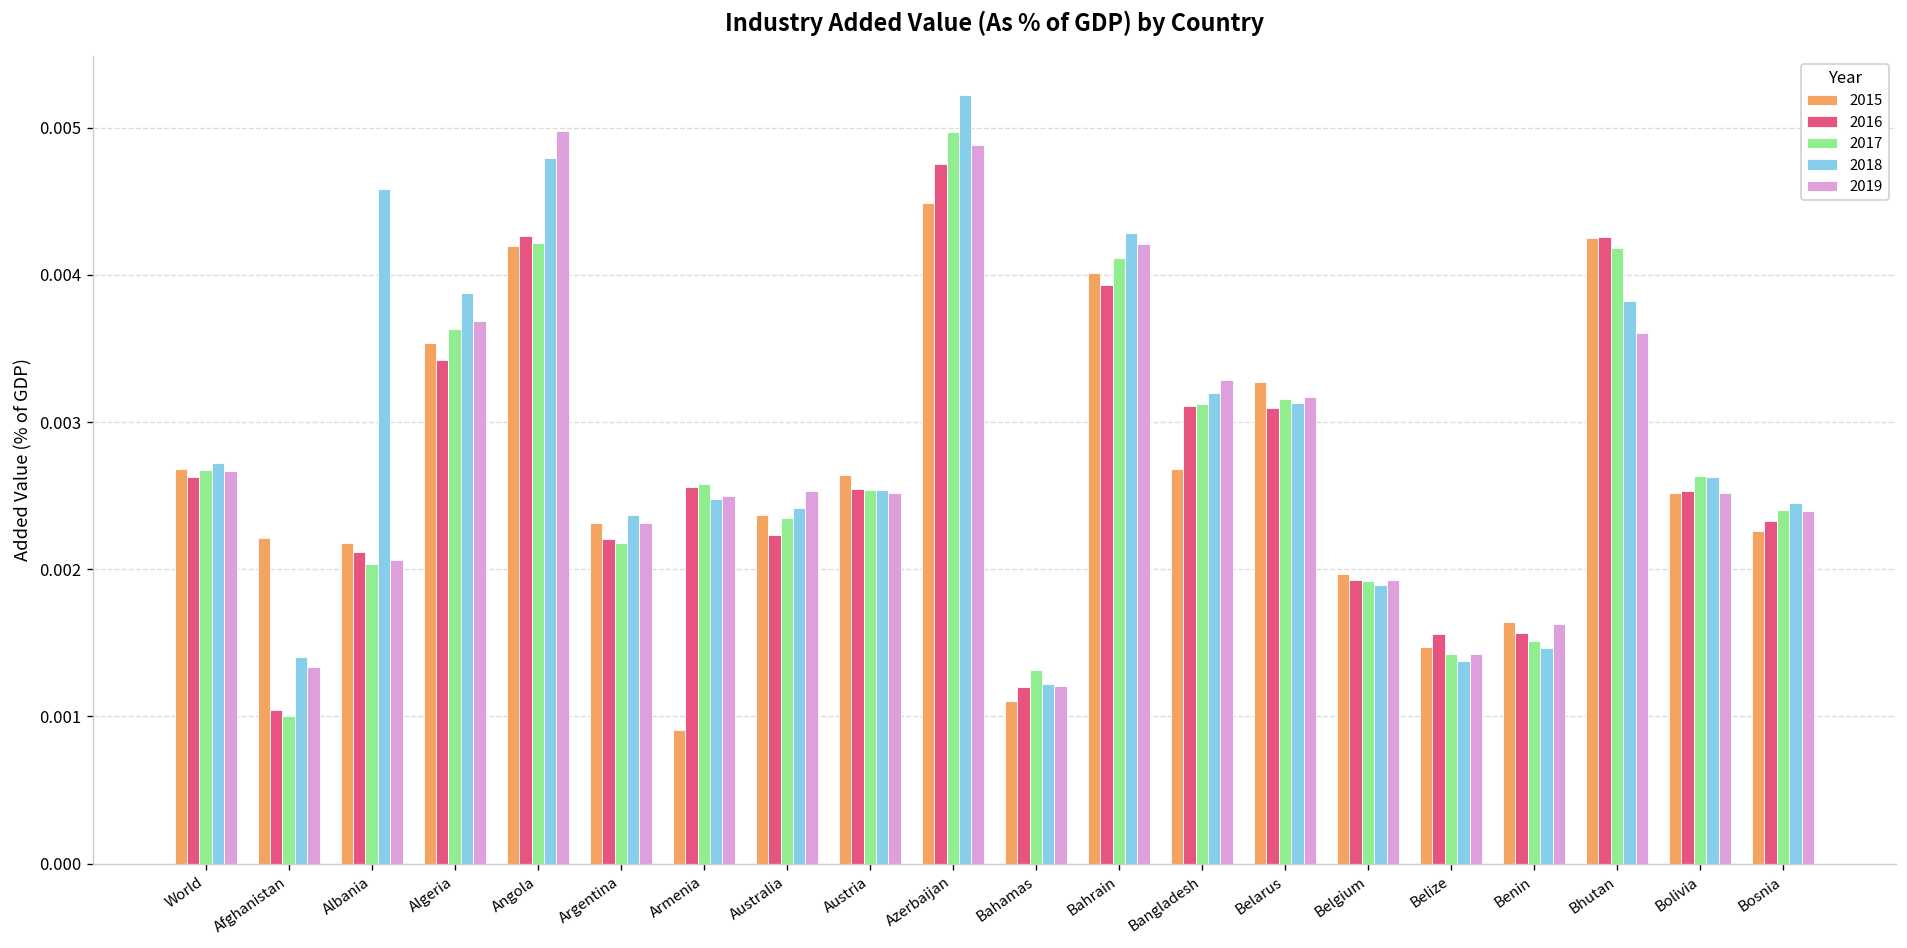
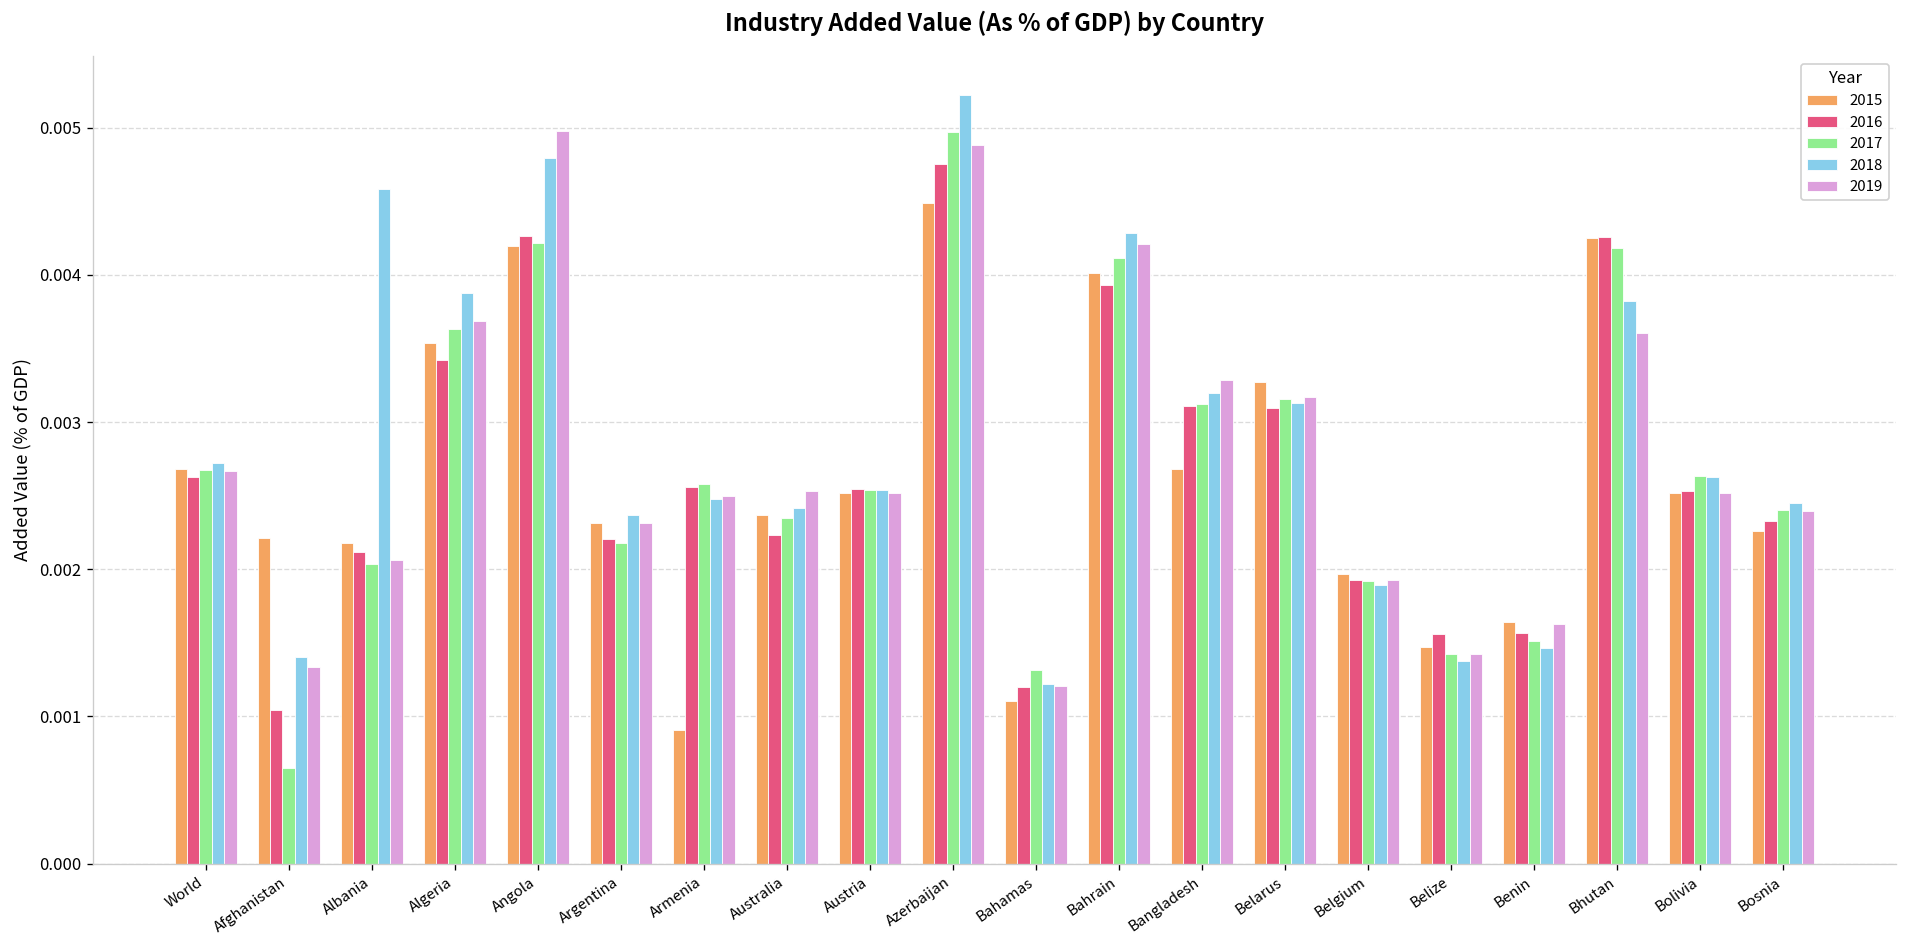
  {
    "2015": {
      "World": 0.00268,
      "Afghanistan": 0.00221,
      "Albania": 0.00218,
      "Algeria": 0.00354,
      "Angola": 0.00419,
      "Argentina": 0.00232,
      "Armenia": 0.00091,
      "Australia": 0.00237,
-     "Austria": 0.00264,
+     "Austria": 0.00252,
      "Azerbaijan": 0.00449,
      "Bahamas": 0.00110,
      "Bahrain": 0.00402,
      "Bangladesh": 0.00268,
      "Belarus": 0.00327,
      "Belgium": 0.00197,
      "Belize": 0.00147,
      "Benin": 0.00164,
      "Bhutan": 0.00425,
      "Bolivia": 0.00252,
      "Bosnia": 0.00226
    },
    "2016": {
      "World": 0.00263,
      "Afghanistan": 0.00105,
      "Albania": 0.00211,
      "Algeria": 0.00342,
      "Angola": 0.00426,
      "Argentina": 0.00221,
      "Armenia": 0.00256,
      "Australia": 0.00223,
      "Austria": 0.00255,
      "Azerbaijan": 0.00476,
      "Bahamas": 0.00120,
      "Bahrain": 0.00393,
      "Bangladesh": 0.00311,
      "Belarus": 0.00310,
      "Belgium": 0.00193,
      "Belize": 0.00156,
      "Benin": 0.00157,
      "Bhutan": 0.00426,
      "Bolivia": 0.00253,
      "Bosnia": 0.00232
    },
    "2017": {
      "World": 0.00268,
-     "Afghanistan": 0.00101,
+     "Afghanistan": 0.00065,
      "Albania": 0.00204,
      "Algeria": 0.00363,
      "Angola": 0.00422,
      "Argentina": 0.00218,
      "Armenia": 0.00258,
      "Australia": 0.00235,
      "Austria": 0.00254,
      "Azerbaijan": 0.00497,
      "Bahamas": 0.00131,
      "Bahrain": 0.00412,
      "Bangladesh": 0.00312,
      "Belarus": 0.00316,
      "Belgium": 0.00192,
      "Belize": 0.00142,
      "Benin": 0.00151,
      "Bhutan": 0.00418,
      "Bolivia": 0.00264,
      "Bosnia": 0.00240
    },
    "2018": {
      "World": 0.00272,
      "Afghanistan": 0.00141,
      "Albania": 0.00458,
      "Algeria": 0.00388,
      "Angola": 0.00479,
      "Argentina": 0.00237,
      "Armenia": 0.00248,
      "Australia": 0.00241,
      "Austria": 0.00254,
      "Azerbaijan": 0.00523,
      "Bahamas": 0.00122,
      "Bahrain": 0.00429,
      "Bangladesh": 0.00320,
      "Belarus": 0.00313,
      "Belgium": 0.00189,
      "Belize": 0.00138,
      "Benin": 0.00146,
      "Bhutan": 0.00382,
      "Bolivia": 0.00262,
      "Bosnia": 0.00245
    },
    "2019": {
      "World": 0.00267,
      "Afghanistan": 0.00134,
      "Albania": 0.00206,
      "Algeria": 0.00368,
      "Angola": 0.00498,
      "Argentina": 0.00232,
      "Armenia": 0.00250,
      "Australia": 0.00253,
      "Austria": 0.00252,
      "Azerbaijan": 0.00488,
      "Bahamas": 0.00121,
      "Bahrain": 0.00421,
      "Bangladesh": 0.00329,
      "Belarus": 0.00317,
      "Belgium": 0.00193,
      "Belize": 0.00142,
      "Benin": 0.00163,
      "Bhutan": 0.00361,
      "Bolivia": 0.00252,
      "Bosnia": 0.00240
    }
  }
